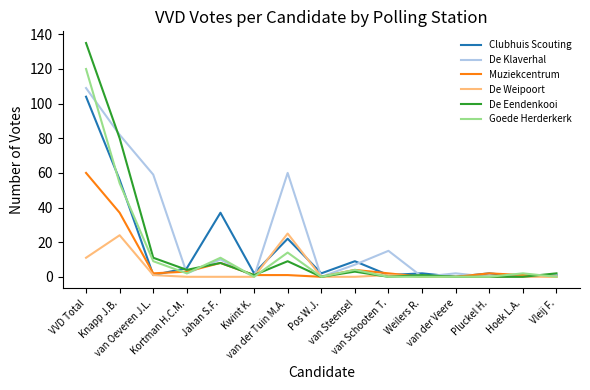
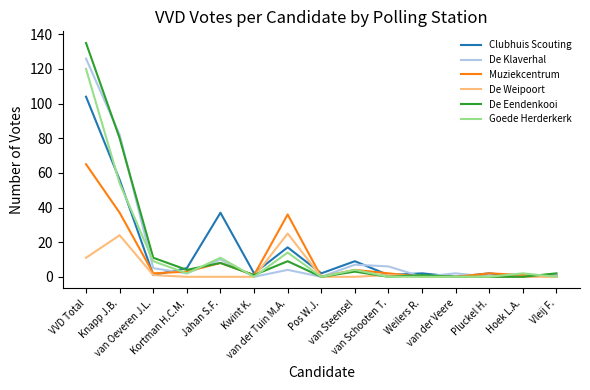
  {
    "Clubhuis Scouting": {
      "VVD Total": 104,
      "Knapp J.B.": 56,
      "Jahan S.F.": 37,
-     "van der Tuin M.A.": 22,
+     "van der Tuin M.A.": 17,
      "Pos W.J.": 2,
      "van Steensel": 9
    },
    "De Klaverhal": {
-     "VVD Total": 109,
+     "VVD Total": 126,
      "Knapp J.B.": 82,
-     "van Oeveren J.L.": 59,
-     "van der Tuin M.A.": 60,
+     "van Oeveren J.L.": 5,
+     "van der Tuin M.A.": 4,
      "van Steensel": 7,
-     "van Schooten T.": 15,
+     "van Schooten T.": 6,
      "van der Veere": 2
    },
    "Muziekcentrum": {
-     "VVD Total": 60,
+     "VVD Total": 65,
      "Knapp J.B.": 37,
-     "van der Tuin M.A.": 1
+     "van der Tuin M.A.": 36
    },
    "De Weipoort": {
      "VVD Total": 11,
      "Knapp J.B.": 24,
      "Kortman H.C.M.": 0,
      "Jahan S.F.": 0,
      "van der Tuin M.A.": 25,
      "van Steensel": 0
    },
    "De Eendenkooi": {
      "VVD Total": 135,
      "Knapp J.B.": 80,
      "van Oeveren J.L.": 11,
      "van der Tuin M.A.": 9
    },
    "Goede Herderkerk": {
      "VVD Total": 120,
      "Knapp J.B.": 54,
      "van Oeveren J.L.": 9,
      "van der Tuin M.A.": 14
    }
  }
